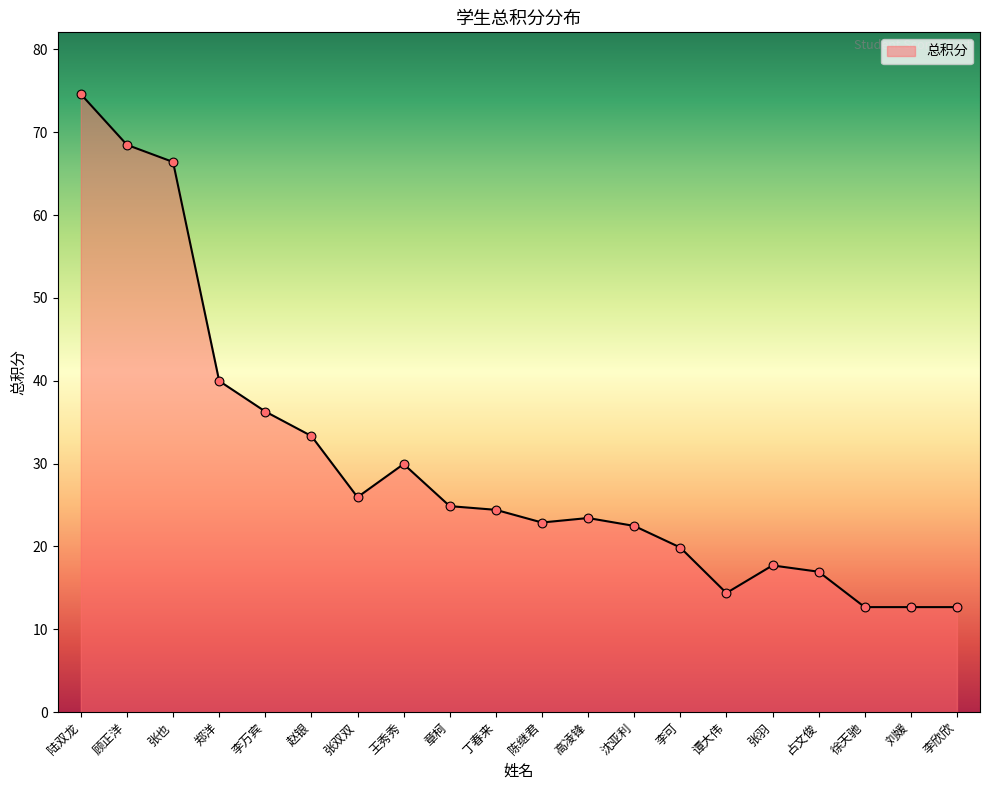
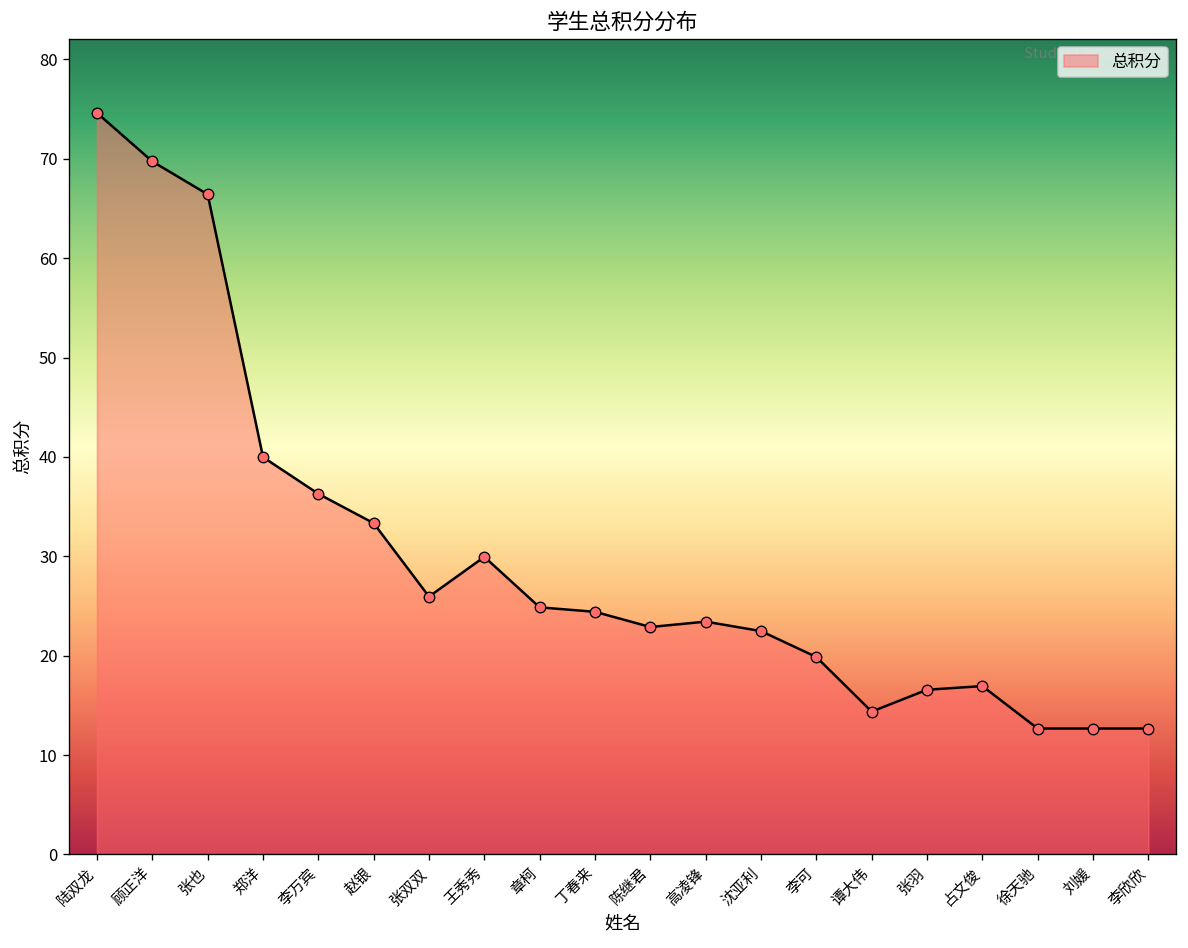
  {
    "陆双龙": 75,
-   "顾正洋": 68,
+   "顾正洋": 70,
    "张也": 66,
    "郑洋": 40,
    "李万宾": 36,
    "赵银": 33,
    "张双双": 26,
    "王秀秀": 30,
    "章柯": 25,
    "丁春来": 24,
    "陈继君": 23,
    "高凌锋": 23,
    "沈亚利": 22,
    "李可": 20,
    "谭大伟": 14,
-   "张羽": 18,
+   "张羽": 17,
    "占文俊": 17,
    "徐天驰": 13,
    "刘媛": 13,
    "李欣欣": 13
  }
